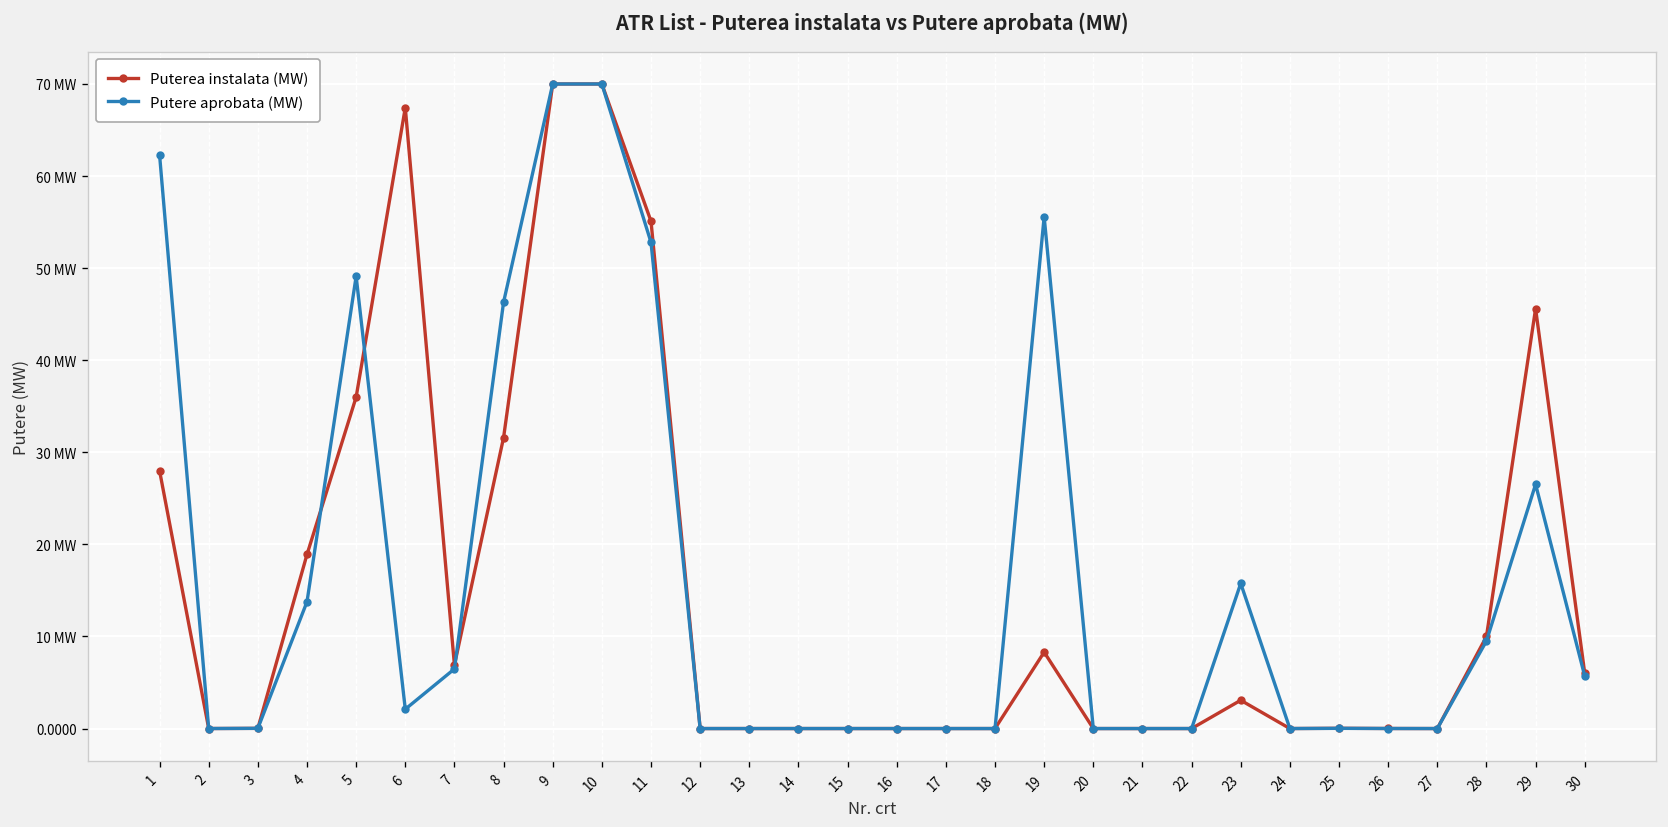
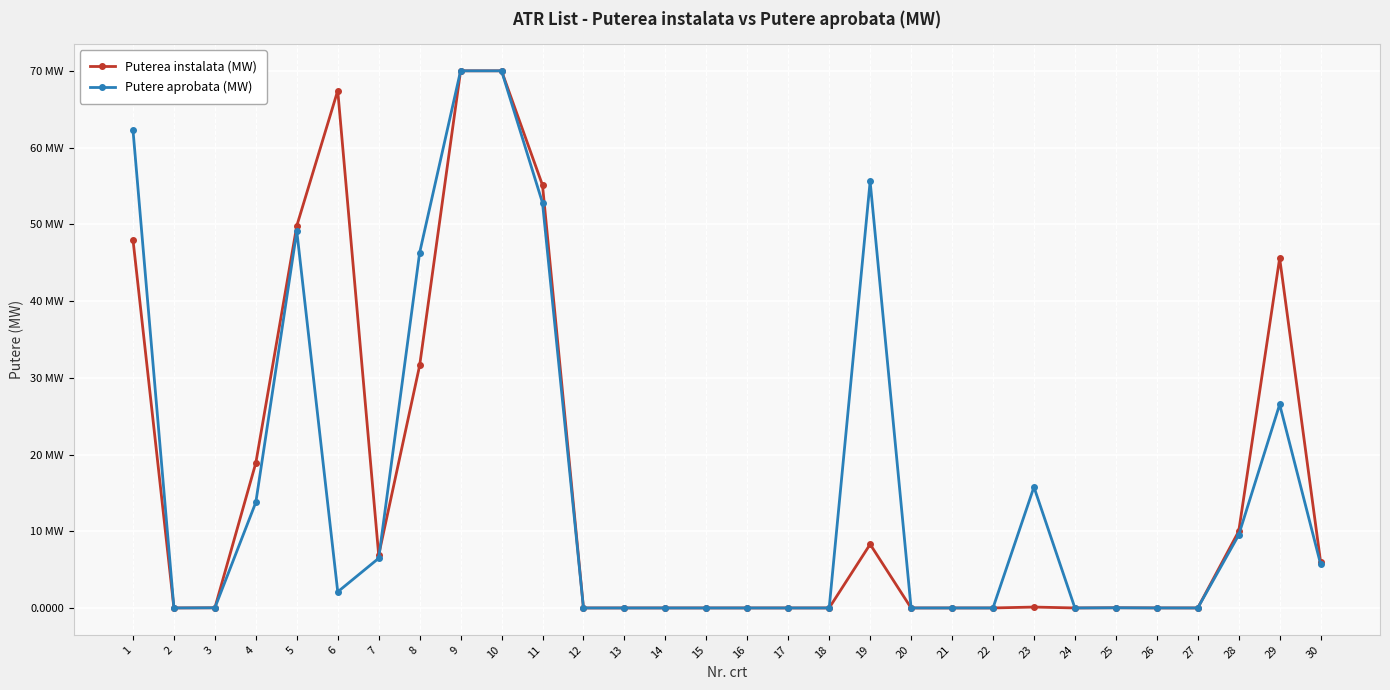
  {
    "Puterea instalata (MW)": {
-     "1": "28 MW",
+     "1": "48 MW",
      "4": "19 MW",
-     "5": "36 MW",
+     "5": "50 MW",
      "6": "67 MW",
      "7": "7 MW",
      "8": "32 MW",
      "11": "55 MW",
      "19": "8 MW",
-     "23": "3 MW",
+     "23": "0 MW",
      "28": "10 MW",
      "29": "46 MW"
    },
    "Putere aprobata (MW)": {
      "1": "62 MW",
      "4": "14 MW",
      "5": "49 MW",
      "6": "2 MW",
      "7": "6 MW",
      "8": "46 MW",
      "11": "53 MW",
      "19": "56 MW",
      "23": "16 MW",
      "28": "10 MW",
      "29": "27 MW"
    }
  }
